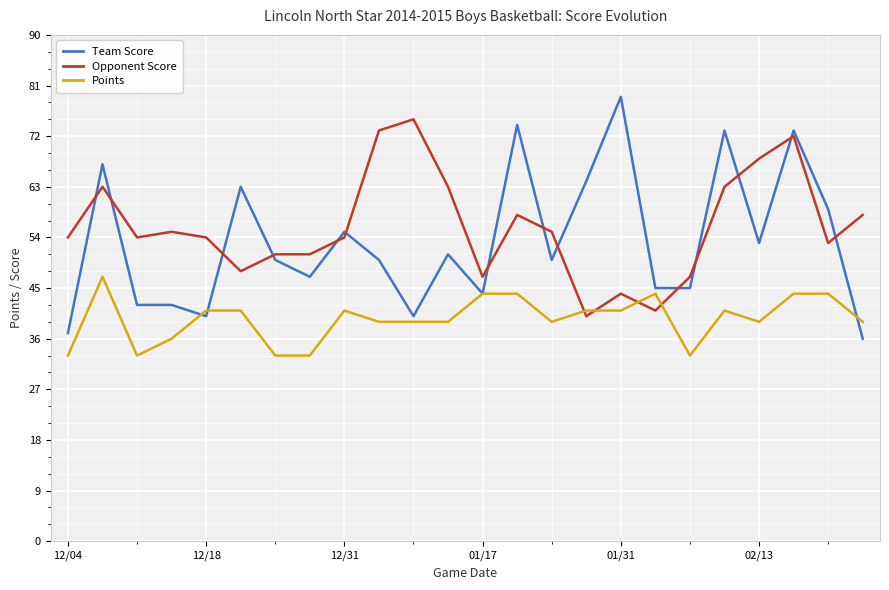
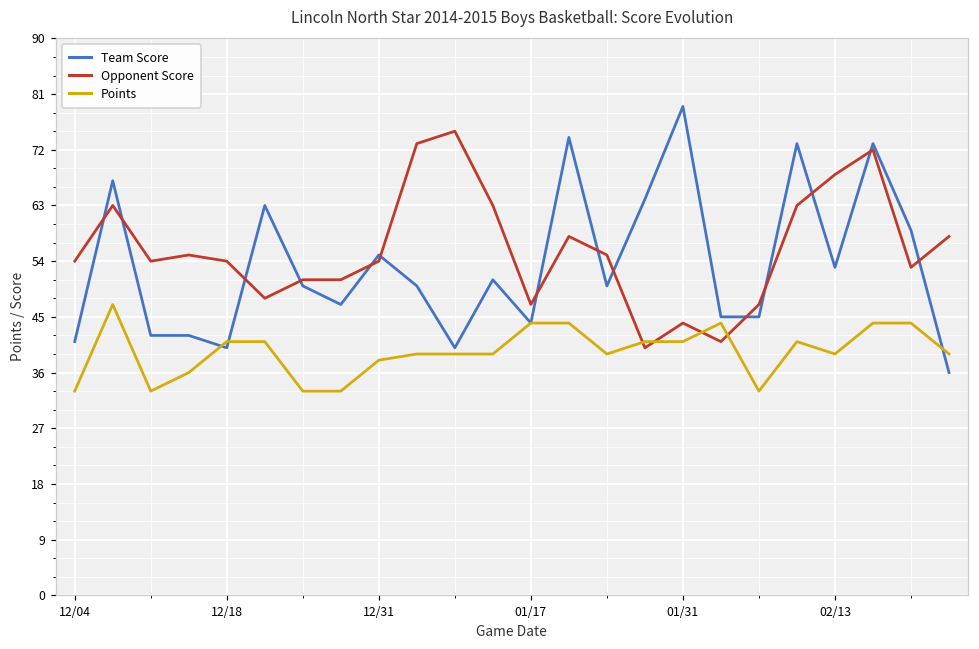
  {
    "Team Score": {
-     "12/04": 37,
+     "12/04": 41,
      "12/18": 40,
      "12/31": 55,
      "01/31": 79,
      "02/13": 53
    },
    "Opponent Score": {
      "12/04": 54,
      "12/18": 54,
      "12/31": 54,
      "01/17": 47,
      "01/31": 44,
      "02/13": 68
    },
    "Points": {
      "12/04": 33,
      "12/18": 41,
-     "12/31": 41,
+     "12/31": 38,
      "01/31": 41,
      "02/13": 39
    }
  }
